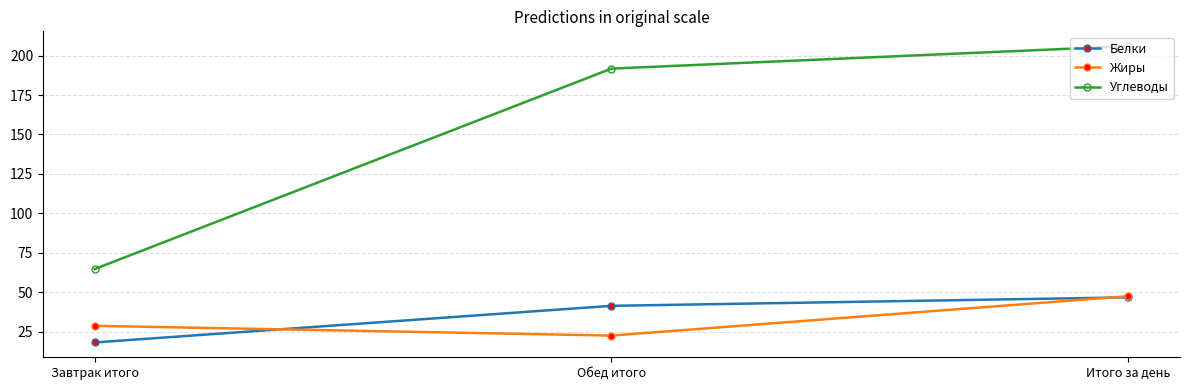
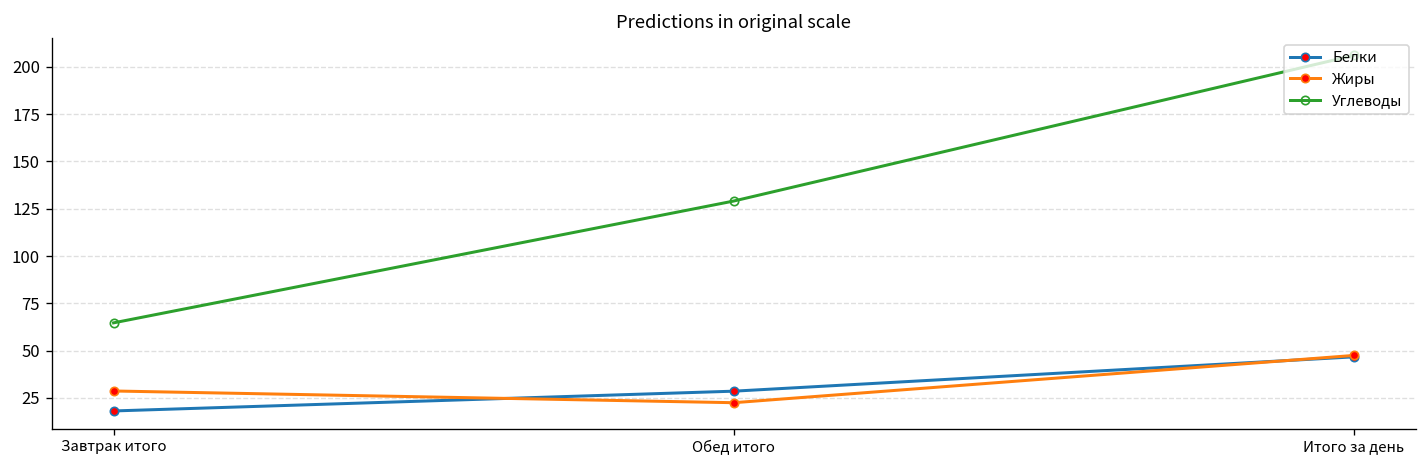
  {
    "Белки": {
      "Завтрак итого": 18,
-     "Обед итого": 41
+     "Обед итого": 29
    },
    "Жиры": {
      "Завтрак итого": 29,
      "Обед итого": 23
    },
    "Углеводы": {
      "Завтрак итого": 65,
-     "Обед итого": 192
+     "Обед итого": 129
    }
  }
